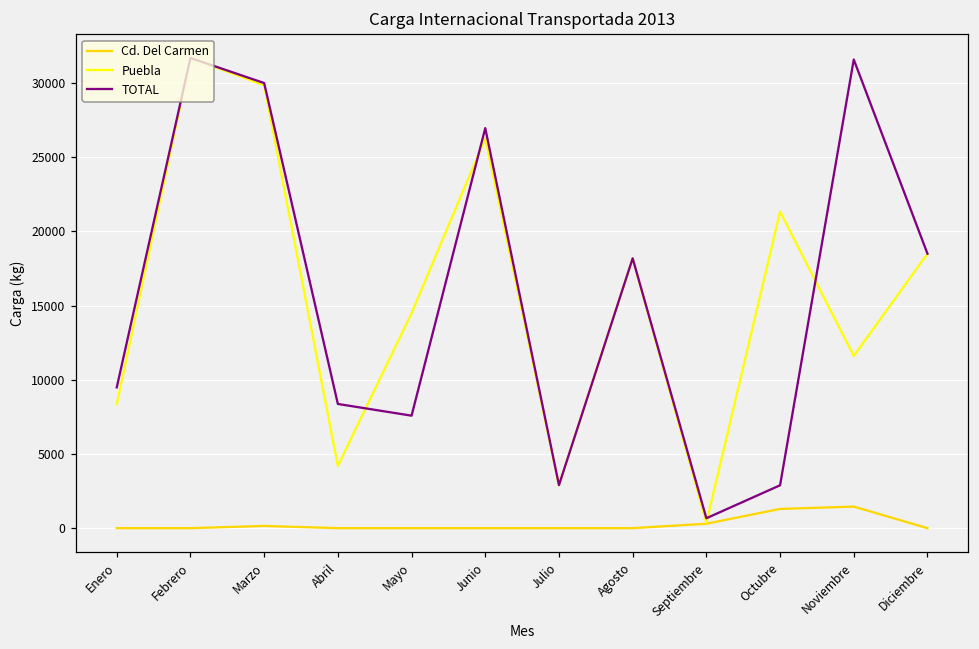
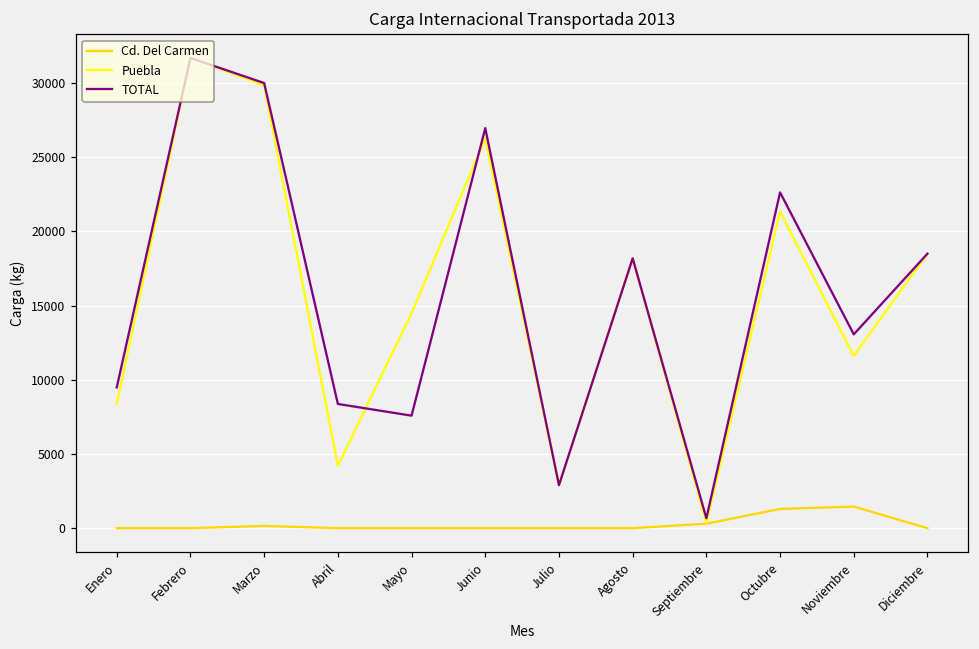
  {
    "TOTAL": {
      "Enero": 9500,
      "Abril": 8400,
      "Mayo": 7600,
      "Junio": 27000,
      "Septiembre": 700,
-     "Octubre": 2900,
-     "Noviembre": 31600
+     "Octubre": 22600,
+     "Noviembre": 13100
    }
  }
